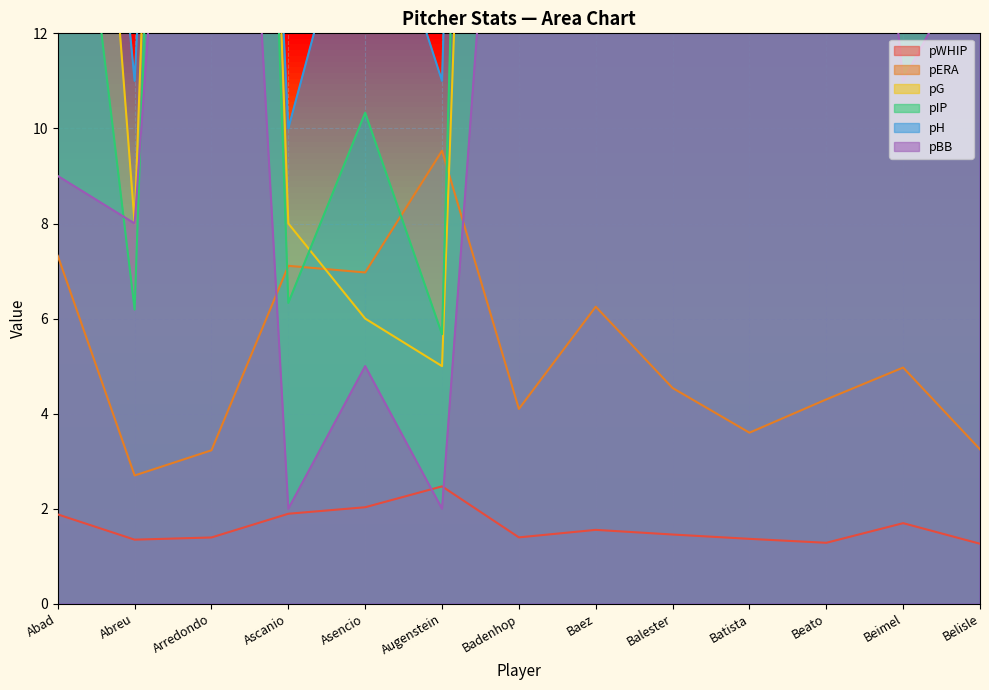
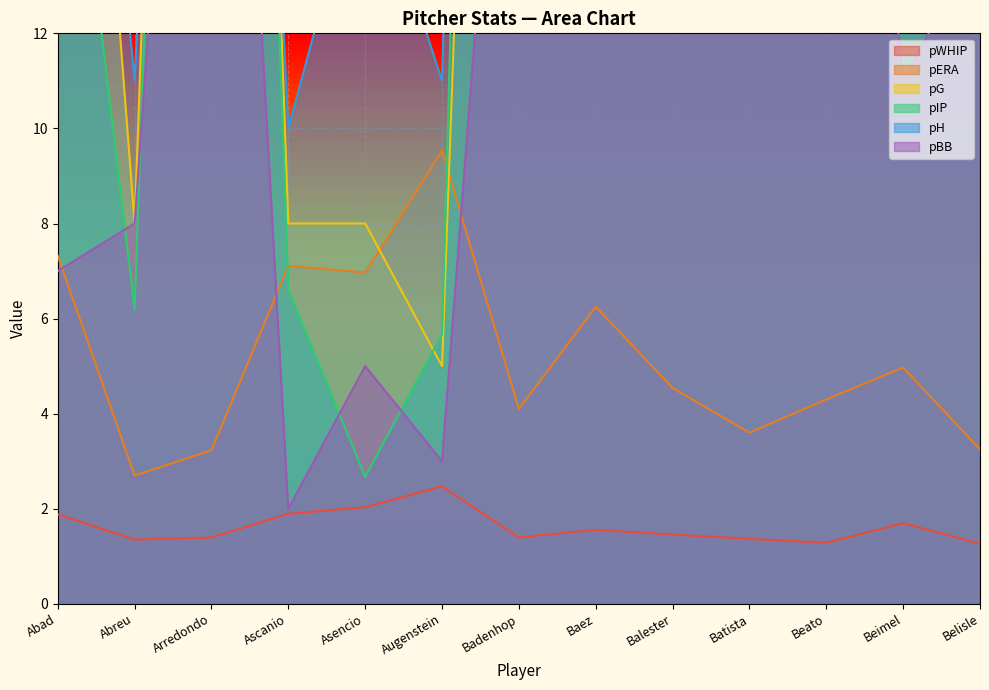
  {
    "pG": {
      "Ascanio": 8,
-     "Asencio": 6,
+     "Asencio": 8,
      "Augenstein": 5
    },
    "pIP": {
      "Abreu": 6.2,
-     "Ascanio": 6.3,
-     "Asencio": 10.3,
+     "Ascanio": 6.6,
+     "Asencio": 2.7,
      "Augenstein": 5.7
    },
    "pH": {
      "Abreu": 11.0,
      "Ascanio": 10.0,
      "Augenstein": 11.0
    },
    "pBB": {
-     "Abad": 9,
+     "Abad": 7,
      "Ascanio": 2,
      "Asencio": 5,
-     "Augenstein": 2
+     "Augenstein": 3
    }
  }
